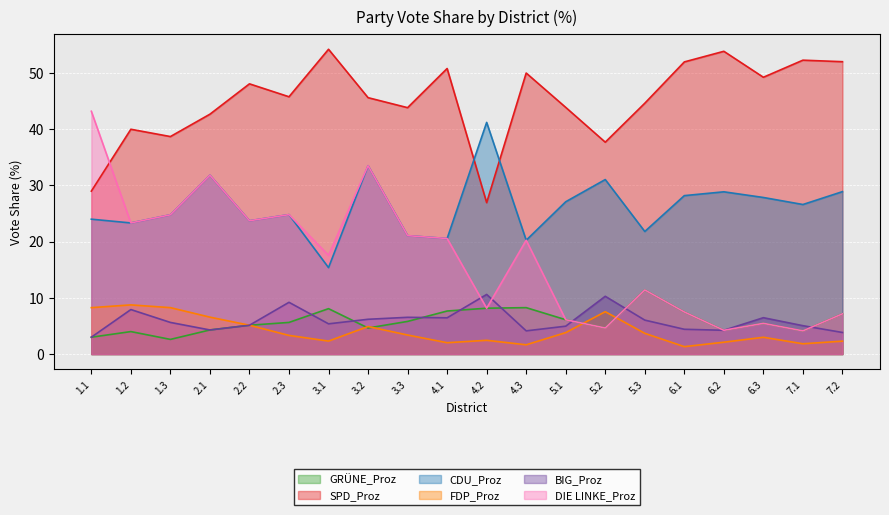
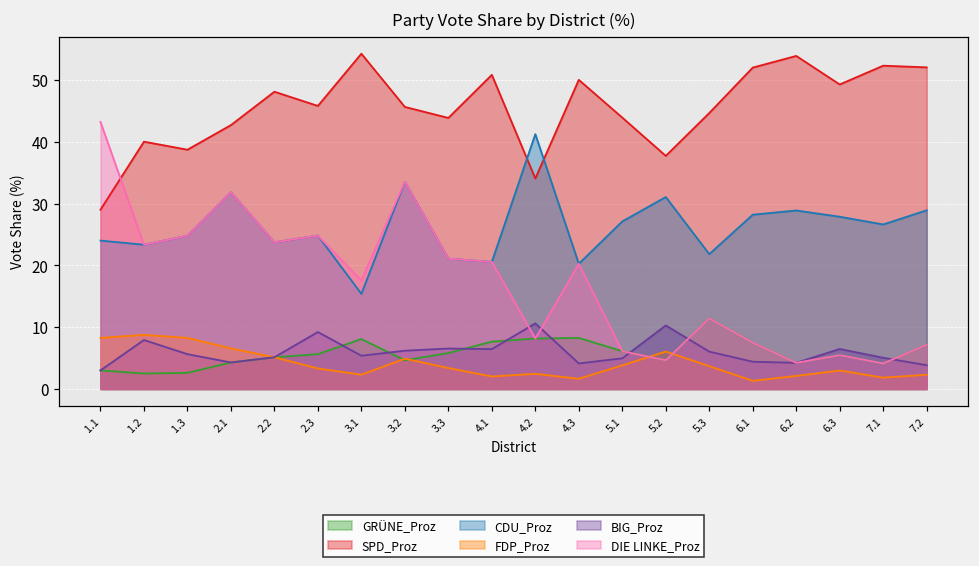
  {
    "GRÜNE_Proz": {
-     "1.2": 4,
+     "1.2": 3,
      "1.3": 3,
      "2.3": 6,
      "3.1": 8,
      "3.3": 6,
      "4.1": 8,
      "4.3": 8
    },
    "SPD_Proz": {
      "1.1": 29,
      "1.2": 40,
      "1.3": 39,
      "2.1": 43,
      "2.2": 48,
      "2.3": 46,
      "3.1": 54,
      "3.2": 46,
      "3.3": 44,
      "4.1": 51,
-     "4.2": 27,
+     "4.2": 34,
      "4.3": 50,
      "5.1": 44,
      "5.2": 38,
      "5.3": 45,
      "6.1": 52,
      "6.2": 54,
      "6.3": 49,
      "7.1": 52,
      "7.2": 52
    },
    "FDP_Proz": {
      "1.1": 8,
      "1.2": 9,
      "1.3": 8,
      "2.1": 7,
      "2.3": 3,
      "3.1": 2,
      "3.3": 3,
      "4.1": 2,
      "4.2": 2,
      "4.3": 2,
      "5.1": 4,
-     "5.2": 8,
+     "5.2": 6,
      "5.3": 4,
      "6.1": 1,
      "6.2": 2,
      "6.3": 3,
      "7.1": 2,
      "7.2": 2
    },
    "DIE LINKE_Proz": {
      "1.1": 43,
      "3.1": 18
    }
  }
